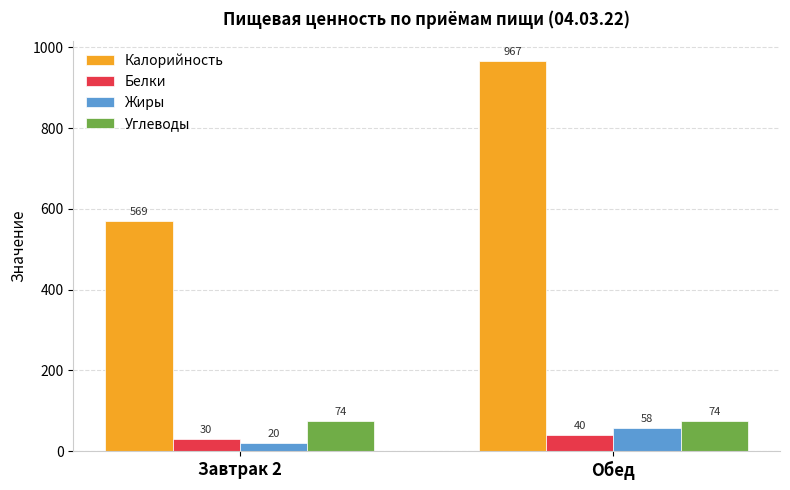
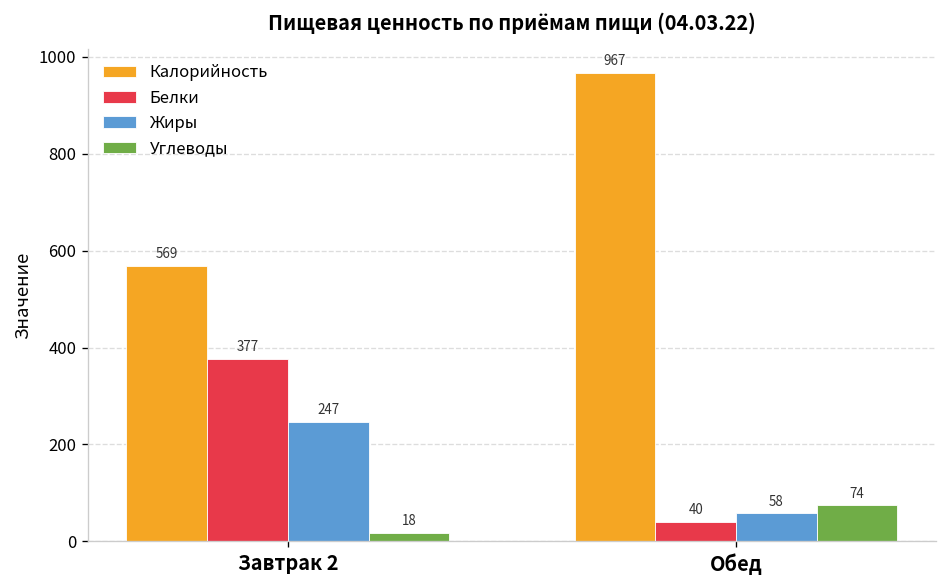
  {
    "Калорийность": {
      "Завтрак 2": 569,
      "Обед": 967
    },
    "Белки": {
-     "Завтрак 2": 30,
+     "Завтрак 2": 377,
      "Обед": 40
    },
    "Жиры": {
-     "Завтрак 2": 20,
+     "Завтрак 2": 247,
      "Обед": 58
    },
    "Углеводы": {
-     "Завтрак 2": 74,
+     "Завтрак 2": 18,
      "Обед": 74
    }
  }
